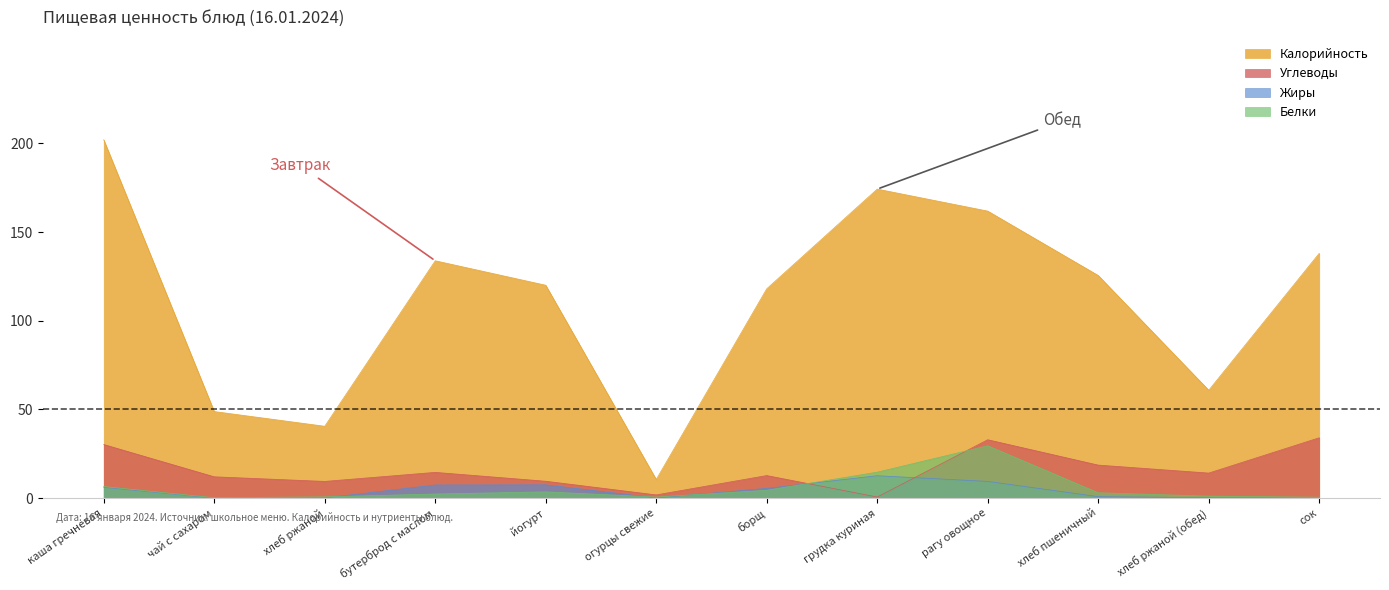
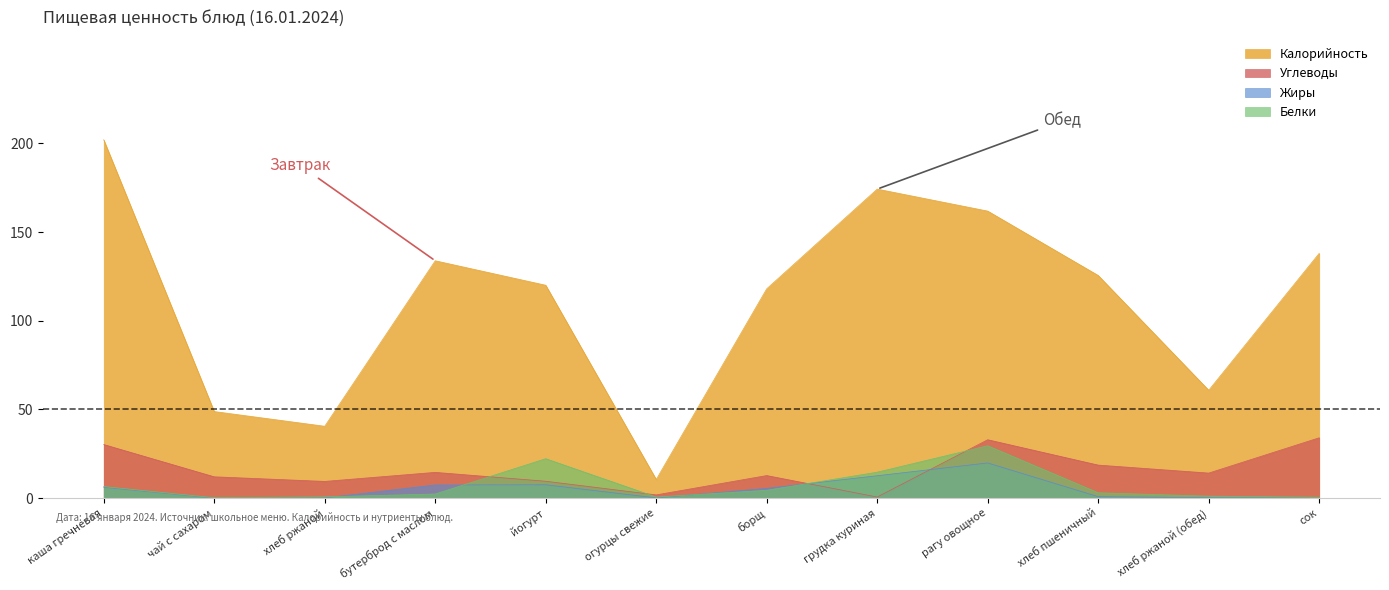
  {
    "Калорийность": {
      "каша гречневая": 202,
      "чай с сахаром": 49,
      "хлеб ржаной": 41,
      "бутерброд с маслом": 134,
      "йогурт": 120,
      "огурцы свежие": 11,
      "борщ": 118,
      "грудка куриная": 174,
      "рагу овощное": 162,
      "хлеб пшеничный": 126,
      "хлеб ржаной (обед)": 61,
      "сок": 138
    },
    "Углеводы": {
      "каша гречневая": 30,
      "чай с сахаром": 12,
      "хлеб ржаной": 9,
      "бутерброд с маслом": 15,
      "йогурт": 10,
      "борщ": 13,
      "грудка куриная": 1,
      "рагу овощное": 33,
      "хлеб пшеничный": 19,
      "хлеб ржаной (обед)": 14,
      "сок": 34
    },
    "Жиры": {
      "бутерброд с маслом": 7,
      "йогурт": 8,
      "грудка куриная": 13,
-     "рагу овощное": 9,
+     "рагу овощное": 20,
      "хлеб пшеничный": 1
    },
    "Белки": {
      "бутерброд с маслом": 2,
-     "йогурт": 4,
+     "йогурт": 22,
      "грудка куриная": 15,
      "рагу овощное": 30,
      "хлеб пшеничный": 3
    }
  }
